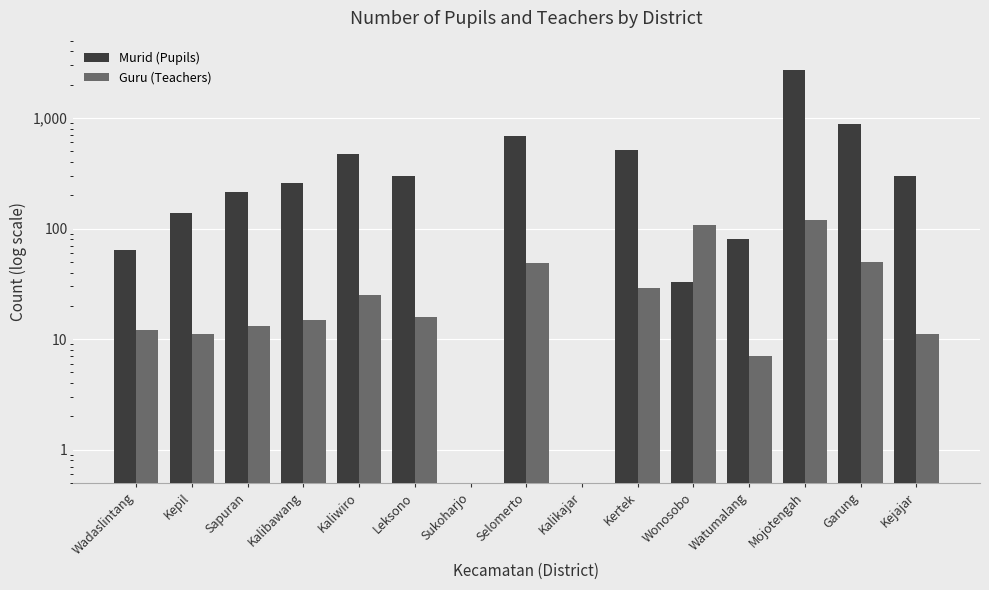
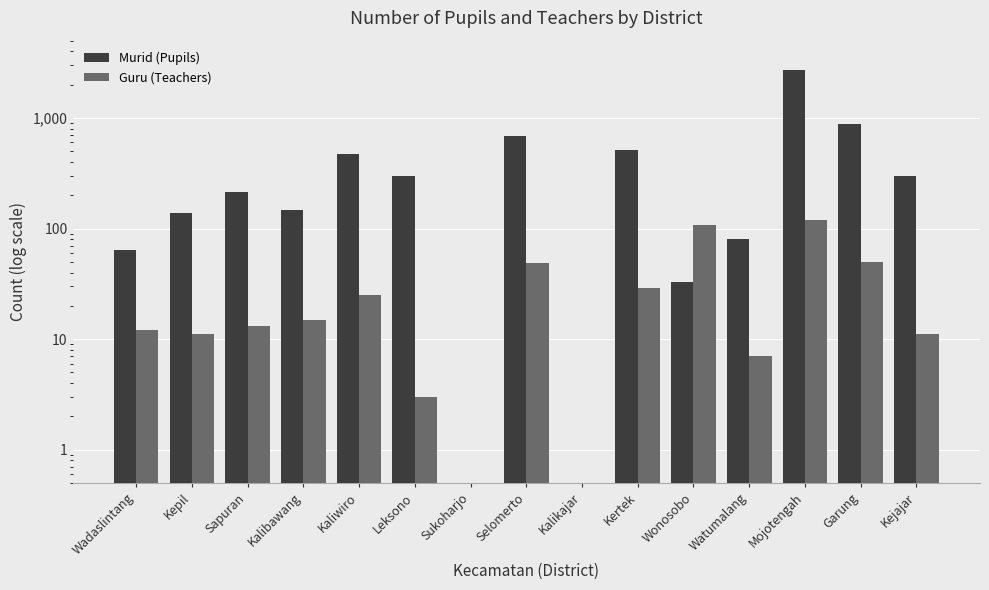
  {
    "Murid (Pupils)": {
      "Wadaslintang": "60",
      "Kepil": "140",
      "Sapuran": "220",
-     "Kalibawang": "260",
+     "Kalibawang": "150",
      "Kaliwiro": "470",
      "Leksono": "300",
      "Sukoharjo": "0.5",
      "Selomerto": "700",
      "Kalikajar": "0.5",
      "Kertek": "500",
      "Wonosobo": "33",
      "Watumalang": "80",
      "Mojotengah": "2,700",
      "Garung": "900",
      "Kejajar": "300"
    },
    "Guru (Teachers)": {
      "Wadaslintang": "12",
      "Kepil": "11",
      "Sapuran": "13",
      "Kalibawang": "15",
      "Kaliwiro": "25",
-     "Leksono": "16",
+     "Leksono": "3",
      "Sukoharjo": "0.5",
      "Selomerto": "50",
      "Kalikajar": "0.5",
      "Kertek": "29",
      "Wonosobo": "110",
      "Watumalang": "7",
      "Mojotengah": "120",
      "Garung": "50",
      "Kejajar": "11"
    }
  }
